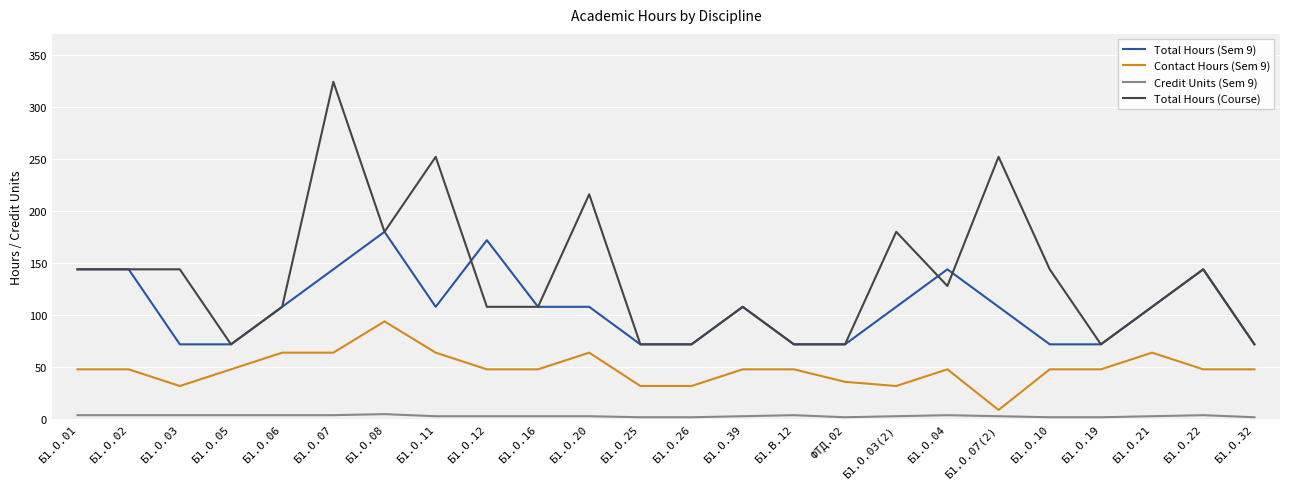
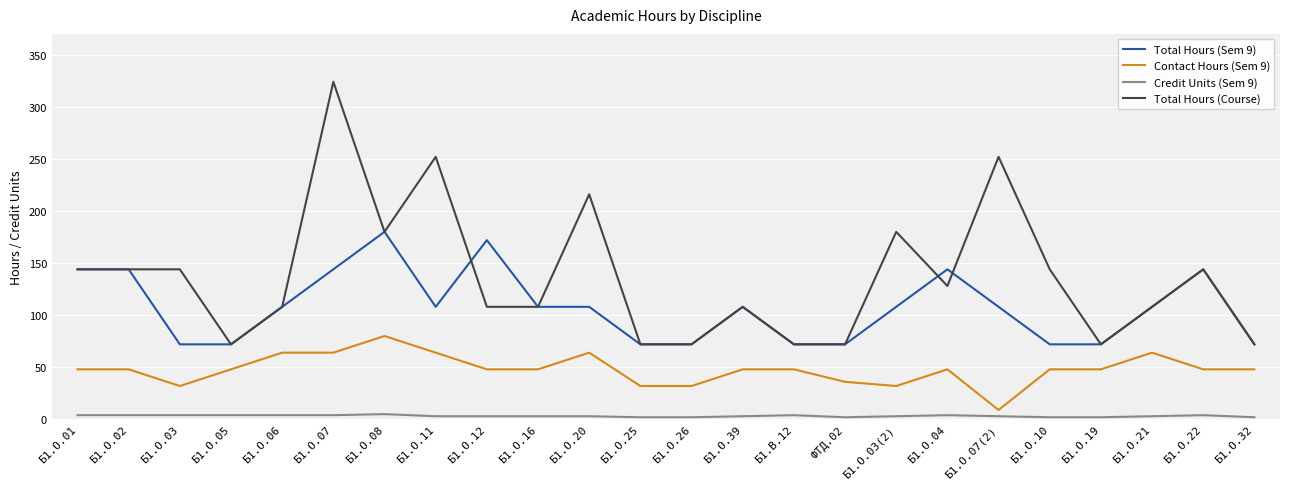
  {
    "Total Hours (Sem 9)": {
      "Б1.О.03": 72,
      "Б1.О.07": 144,
      "Б1.О.11": 108,
      "Б1.О.12": 172,
      "Б1.О.20": 108,
      "Б1.О.03(2)": 108,
      "Б1.О.04": 144,
      "Б1.О.07(2)": 108,
      "Б1.О.10": 72
    },
    "Contact Hours (Sem 9)": {
      "Б1.О.01": 48,
      "Б1.О.02": 48,
      "Б1.О.03": 32,
      "Б1.О.05": 48,
      "Б1.О.06": 64,
      "Б1.О.07": 64,
-     "Б1.О.08": 94,
+     "Б1.О.08": 80,
      "Б1.О.11": 64,
      "Б1.О.12": 48,
      "Б1.О.16": 48,
      "Б1.О.20": 64,
      "Б1.О.25": 32,
      "Б1.О.26": 32,
      "Б1.О.39": 48,
      "Б1.В.12": 48,
      "ФТД.02": 36,
      "Б1.О.03(2)": 32,
      "Б1.О.04": 48,
      "Б1.О.07(2)": 9,
      "Б1.О.10": 48,
      "Б1.О.19": 48,
      "Б1.О.21": 64,
      "Б1.О.22": 48,
      "Б1.О.32": 48
    },
    "Credit Units (Sem 9)": {
      "Б1.О.01": 4,
      "Б1.О.02": 4,
      "Б1.О.03": 4,
      "Б1.О.05": 4,
      "Б1.О.06": 4,
      "Б1.О.07": 4,
      "Б1.О.08": 5,
      "Б1.О.11": 3,
      "Б1.О.12": 3,
      "Б1.О.16": 3,
      "Б1.О.20": 3,
      "Б1.О.25": 2,
      "Б1.О.26": 2,
      "Б1.О.39": 3,
      "Б1.В.12": 4,
      "ФТД.02": 2,
      "Б1.О.03(2)": 3,
      "Б1.О.04": 4,
      "Б1.О.07(2)": 3,
      "Б1.О.10": 2,
      "Б1.О.19": 2,
      "Б1.О.21": 3,
      "Б1.О.22": 4,
      "Б1.О.32": 2
    },
    "Total Hours (Course)": {
      "Б1.О.03": 144,
      "Б1.О.07": 324,
      "Б1.О.11": 252,
      "Б1.О.12": 108,
      "Б1.О.20": 216,
      "Б1.О.03(2)": 180,
      "Б1.О.04": 128,
      "Б1.О.07(2)": 252,
      "Б1.О.10": 144
    }
  }
